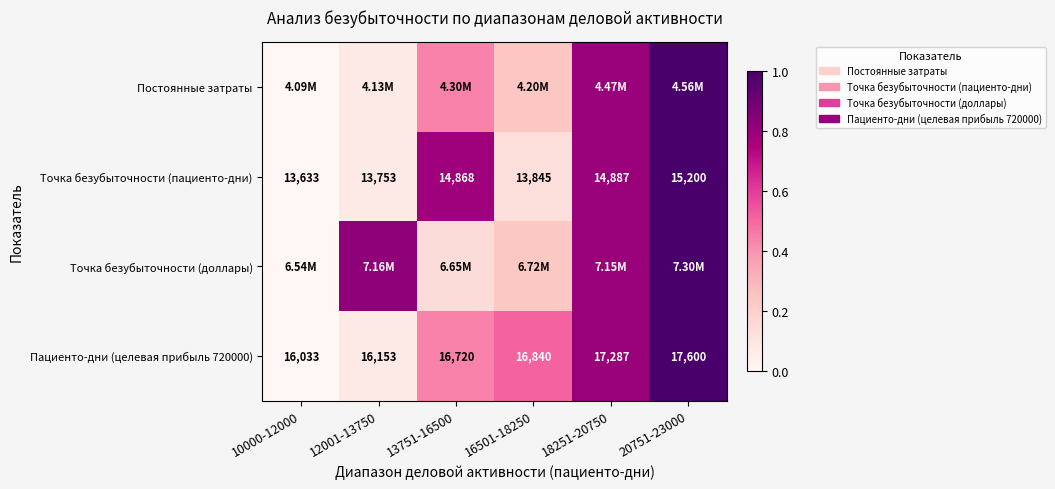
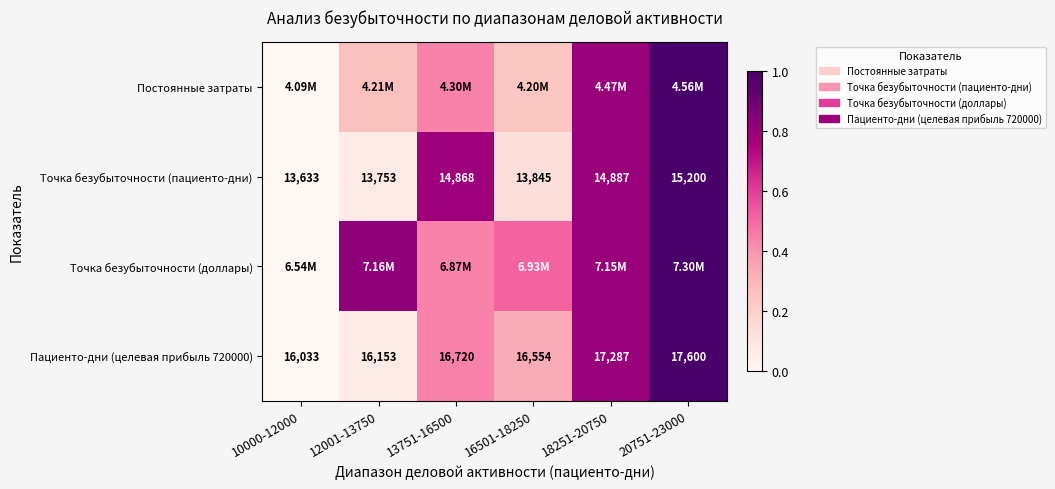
  {
    "Постоянные затраты": {
      "10000-12000": "4.09M",
-     "12001-13750": "4.13M",
+     "12001-13750": "4.21M",
      "13751-16500": "4.30M",
      "16501-18250": "4.20M",
      "18251-20750": "4.47M",
      "20751-23000": "4.56M"
    },
    "Точка безубыточности (пациенто-дни)": {
      "10000-12000": "13,633",
      "12001-13750": "13,753",
      "13751-16500": "14,868",
      "16501-18250": "13,845",
      "18251-20750": "14,887",
      "20751-23000": "15,200"
    },
    "Точка безубыточности (доллары)": {
      "10000-12000": "6.54M",
      "12001-13750": "7.16M",
-     "13751-16500": "6.65M",
-     "16501-18250": "6.72M",
+     "13751-16500": "6.87M",
+     "16501-18250": "6.93M",
      "18251-20750": "7.15M",
      "20751-23000": "7.30M"
    },
    "Пациенто-дни (целевая прибыль 720000)": {
      "10000-12000": "16,033",
      "12001-13750": "16,153",
      "13751-16500": "16,720",
-     "16501-18250": "16,840",
+     "16501-18250": "16,554",
      "18251-20750": "17,287",
      "20751-23000": "17,600"
    }
  }
